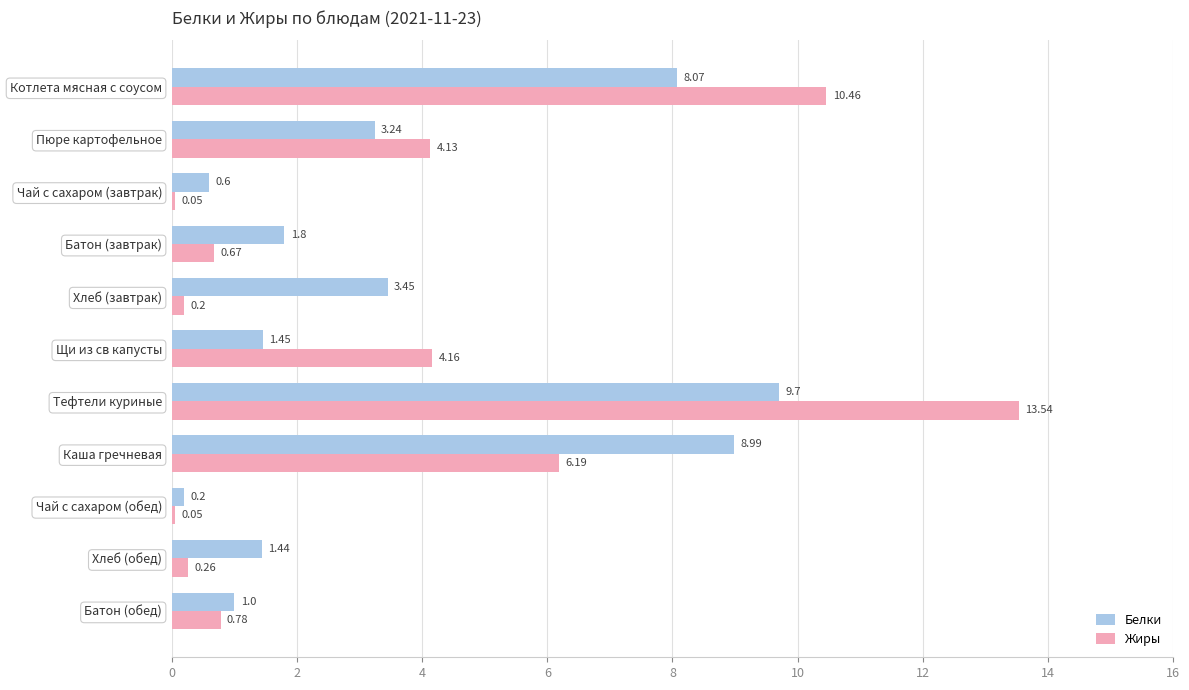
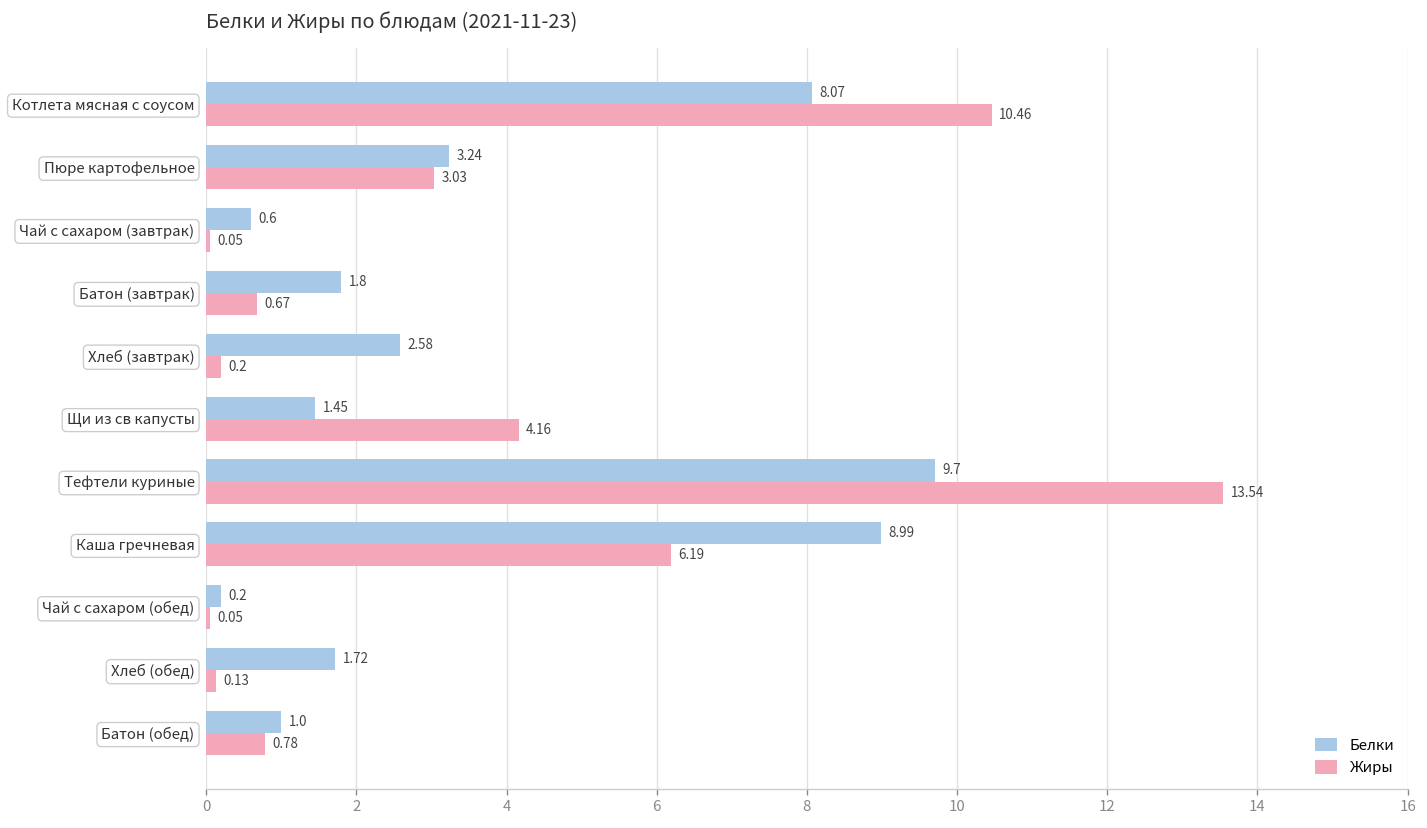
  {
    "Белки": {
      "Котлета мясная с соусом": 8.07,
      "Пюре картофельное": 3.24,
      "Чай с сахаром (завтрак)": 0.6,
      "Батон (завтрак)": 1.8,
-     "Хлеб (завтрак)": 3.45,
+     "Хлеб (завтрак)": 2.58,
      "Щи из св капусты": 1.45,
      "Тефтели куриные": 9.7,
      "Каша гречневая": 8.99,
      "Чай с сахаром (обед)": 0.2,
-     "Хлеб (обед)": 1.44,
+     "Хлеб (обед)": 1.72,
      "Батон (обед)": 1.0
    },
    "Жиры": {
      "Котлета мясная с соусом": 10.46,
-     "Пюре картофельное": 4.13,
+     "Пюре картофельное": 3.03,
      "Чай с сахаром (завтрак)": 0.05,
      "Батон (завтрак)": 0.67,
      "Хлеб (завтрак)": 0.2,
      "Щи из св капусты": 4.16,
      "Тефтели куриные": 13.54,
      "Каша гречневая": 6.19,
      "Чай с сахаром (обед)": 0.05,
-     "Хлеб (обед)": 0.26,
+     "Хлеб (обед)": 0.13,
      "Батон (обед)": 0.78
    }
  }
